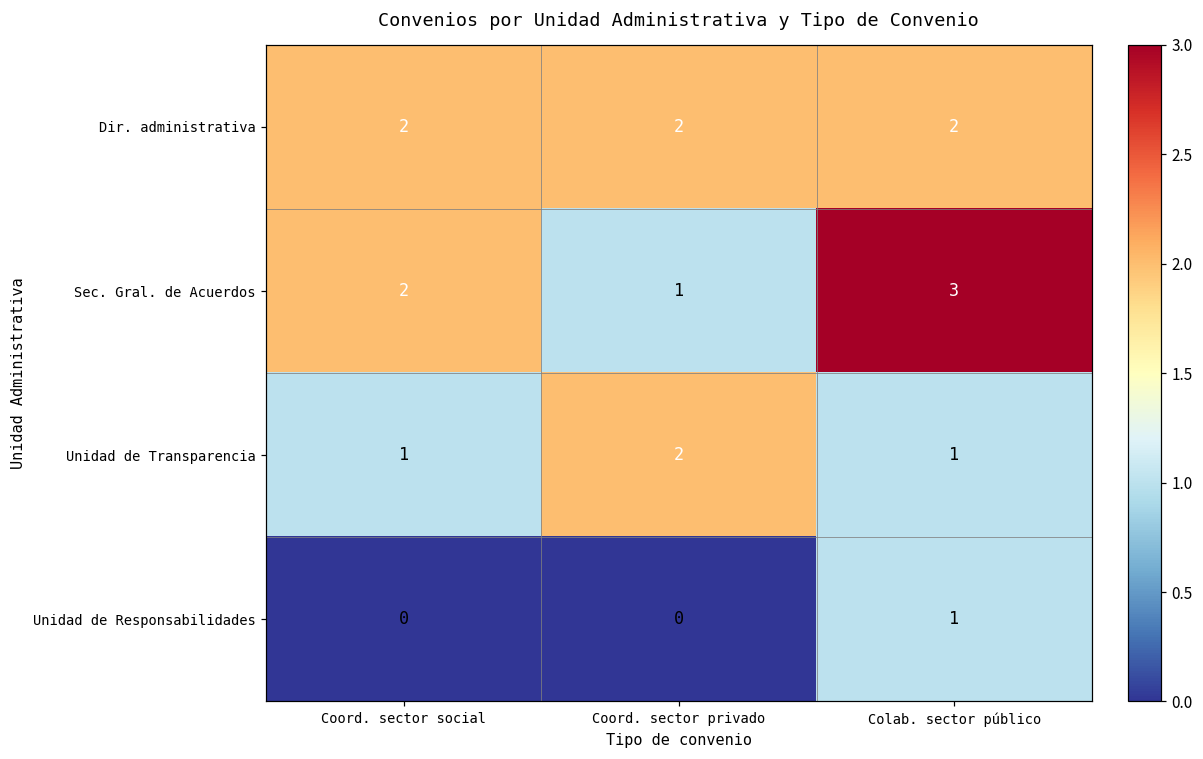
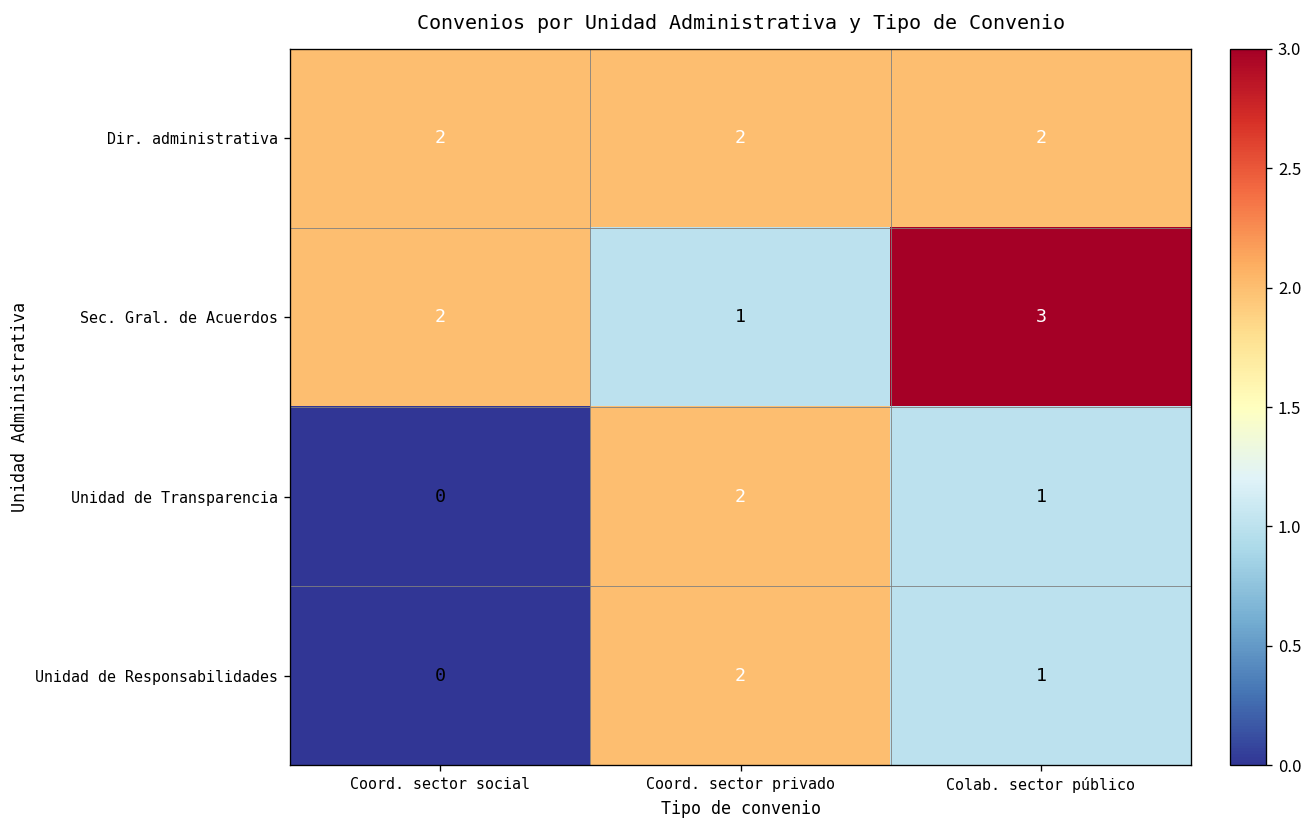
  {
    "Dir. administrativa": {
      "Coord. sector social": 2,
      "Coord. sector privado": 2,
      "Colab. sector público": 2
    },
    "Sec. Gral. de Acuerdos": {
      "Coord. sector social": 2,
      "Coord. sector privado": 1,
      "Colab. sector público": 3
    },
    "Unidad de Transparencia": {
-     "Coord. sector social": 1,
+     "Coord. sector social": 0,
      "Coord. sector privado": 2,
      "Colab. sector público": 1
    },
    "Unidad de Responsabilidades": {
      "Coord. sector social": 0,
-     "Coord. sector privado": 0,
+     "Coord. sector privado": 2,
      "Colab. sector público": 1
    }
  }
